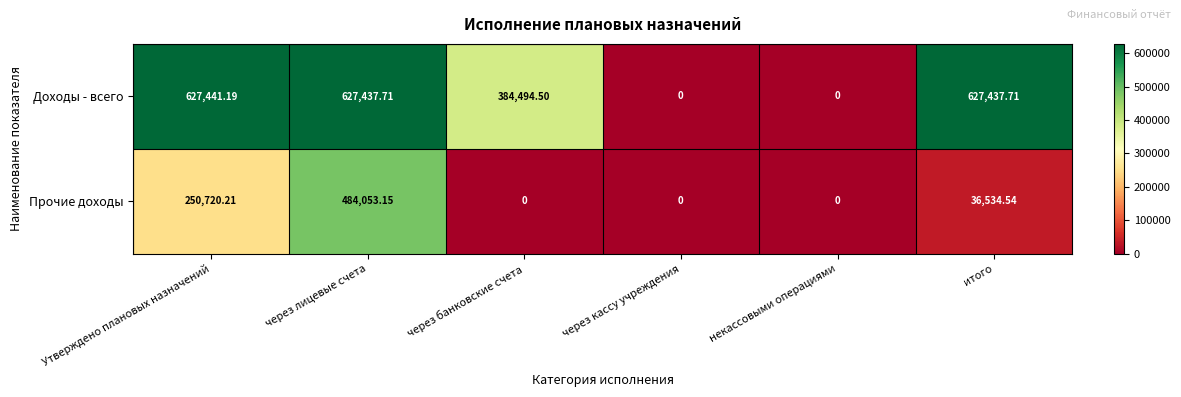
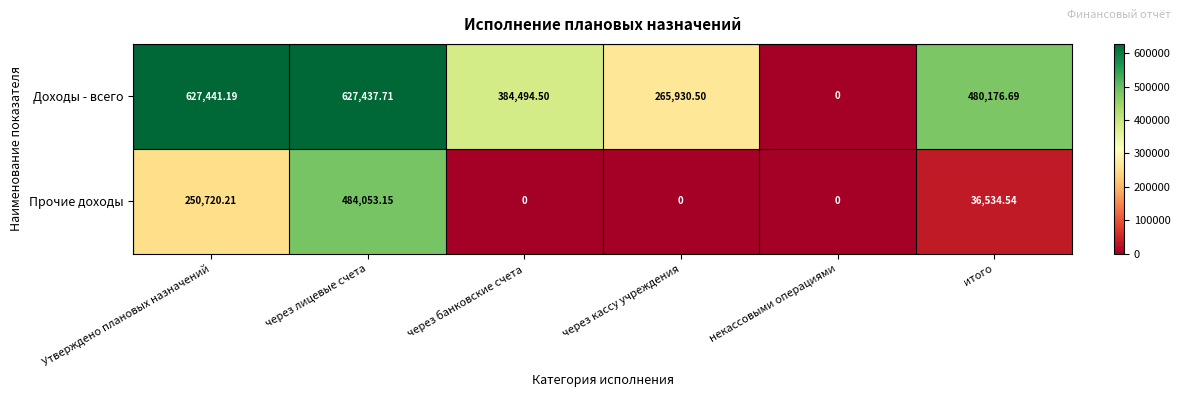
  {
    "Доходы - всего": {
      "Утверждено плановых назначений": "627,441.19",
      "через лицевые счета": "627,437.71",
      "через банковские счета": "384,494.50",
-     "через кассу учреждения": "0",
+     "через кассу учреждения": "265,930.50",
      "некассовыми операциями": "0",
-     "итого": "627,437.71"
+     "итого": "480,176.69"
    },
    "Прочие доходы": {
      "Утверждено плановых назначений": "250,720.21",
      "через лицевые счета": "484,053.15",
      "через банковские счета": "0",
      "через кассу учреждения": "0",
      "некассовыми операциями": "0",
      "итого": "36,534.54"
    }
  }
